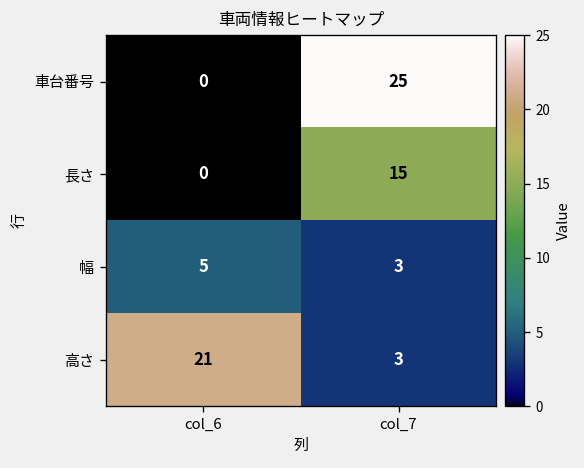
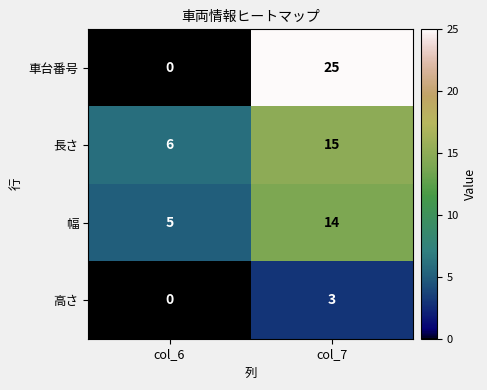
  {
    "車台番号": {
      "col_6": 0,
      "col_7": 25
    },
    "長さ": {
-     "col_6": 0,
+     "col_6": 6,
      "col_7": 15
    },
    "幅": {
      "col_6": 5,
-     "col_7": 3
+     "col_7": 14
    },
    "高さ": {
-     "col_6": 21,
+     "col_6": 0,
      "col_7": 3
    }
  }
